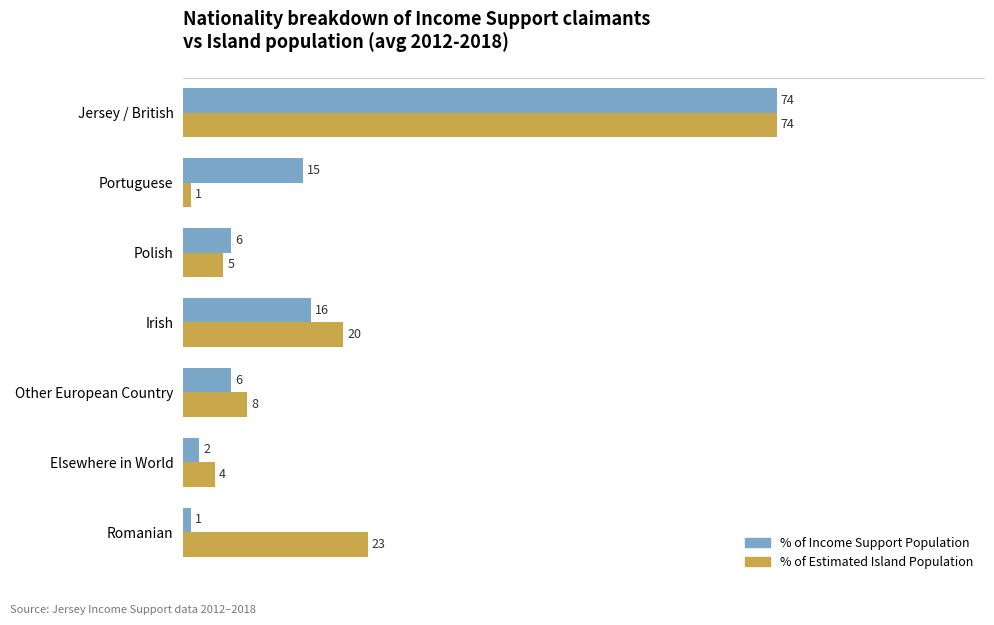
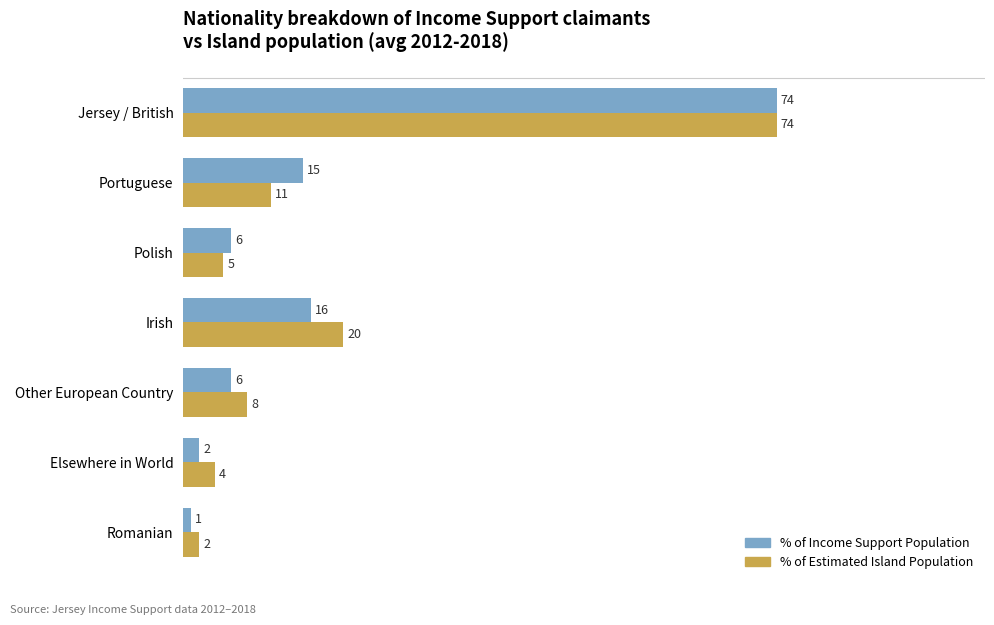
  {
    "% of Income Support Population": {
      "Jersey / British": 74,
      "Portuguese": 15,
      "Polish": 6,
      "Irish": 16,
      "Other European Country": 6,
      "Elsewhere in World": 2,
      "Romanian": 1
    },
    "% of Estimated Island Population": {
      "Jersey / British": 74,
-     "Portuguese": 1,
+     "Portuguese": 11,
      "Polish": 5,
      "Irish": 20,
      "Other European Country": 8,
      "Elsewhere in World": 4,
-     "Romanian": 23
+     "Romanian": 2
    }
  }
